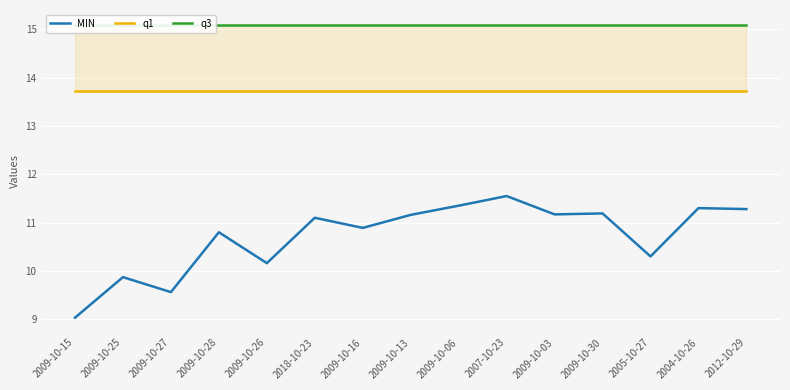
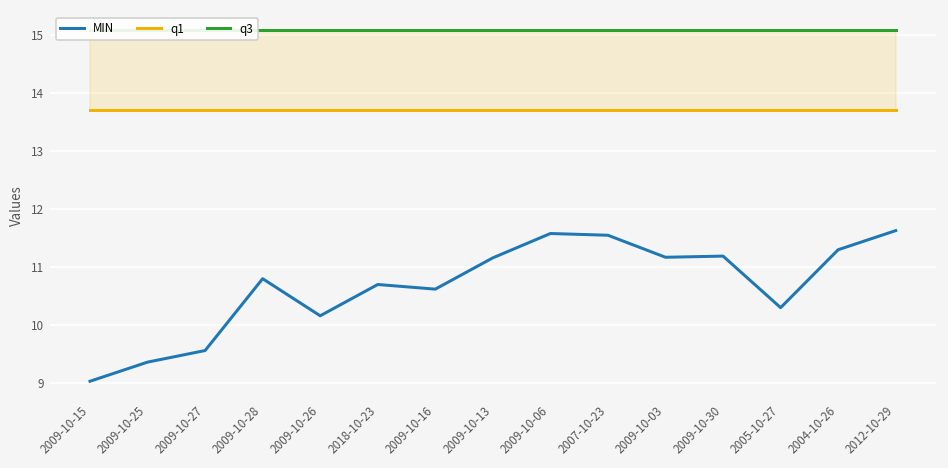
  {
    "MIN": {
      "2009-10-15": 9.0,
-     "2009-10-25": 9.9,
+     "2009-10-25": 9.4,
      "2009-10-27": 9.6,
      "2009-10-28": 10.8,
      "2009-10-26": 10.2,
-     "2018-10-23": 11.1,
-     "2009-10-16": 10.9,
+     "2018-10-23": 10.7,
+     "2009-10-16": 10.6,
      "2009-10-13": 11.2,
-     "2009-10-06": 11.4,
+     "2009-10-06": 11.6,
      "2007-10-23": 11.6,
      "2009-10-03": 11.2,
      "2009-10-30": 11.2,
      "2005-10-27": 10.3,
      "2004-10-26": 11.3,
-     "2012-10-29": 11.3
+     "2012-10-29": 11.6
    },
    "q1": {
      "2009-10-15": 13.7,
      "2009-10-25": 13.7,
      "2009-10-27": 13.7,
      "2009-10-28": 13.7,
      "2009-10-26": 13.7,
      "2018-10-23": 13.7,
      "2009-10-16": 13.7,
      "2009-10-13": 13.7,
      "2009-10-06": 13.7,
      "2007-10-23": 13.7,
      "2009-10-03": 13.7,
      "2009-10-30": 13.7,
      "2005-10-27": 13.7,
      "2004-10-26": 13.7,
      "2012-10-29": 13.7
    },
    "q3": {
      "2009-10-28": 15.1,
      "2009-10-26": 15.1,
      "2018-10-23": 15.1,
      "2009-10-16": 15.1,
      "2009-10-13": 15.1,
      "2009-10-06": 15.1,
      "2007-10-23": 15.1,
      "2009-10-03": 15.1,
      "2009-10-30": 15.1,
      "2005-10-27": 15.1,
      "2004-10-26": 15.1,
      "2012-10-29": 15.1
    }
  }
